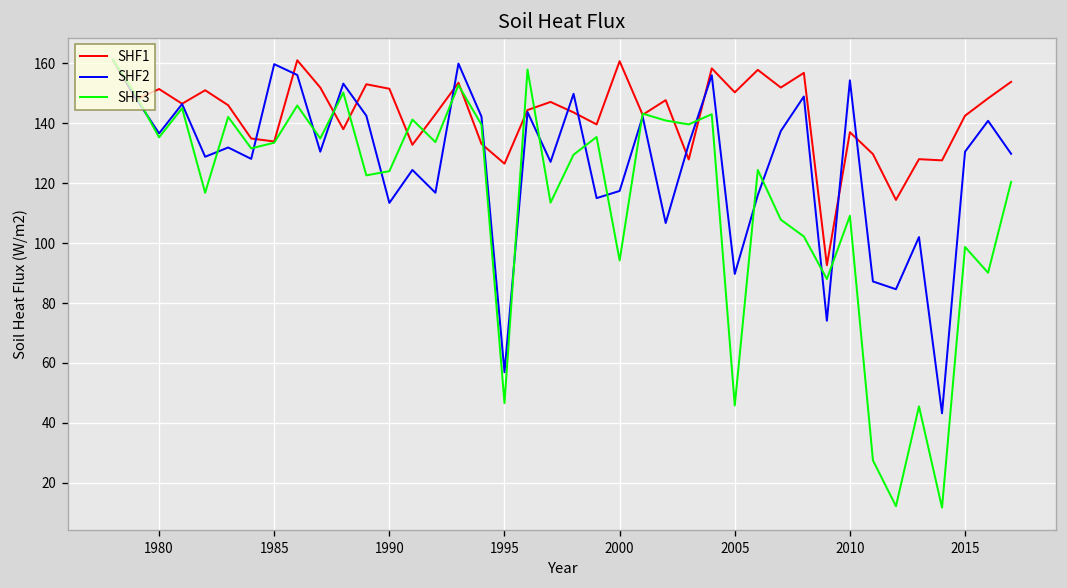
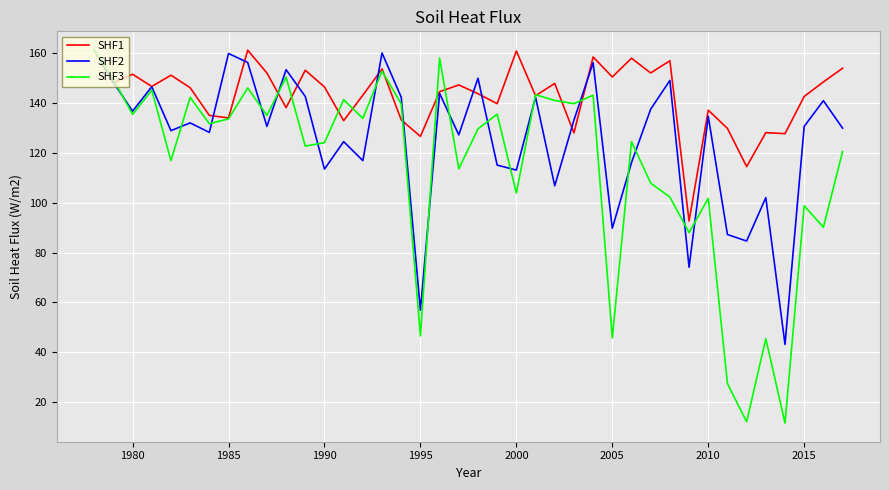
  {
    "SHF1": {
      "1980": 151,
-     "1990": 152,
+     "1990": 146,
      "1995": 127,
      "2000": 161,
      "2005": 150,
      "2010": 137,
      "2015": 143
    },
    "SHF2": {
      "1980": 137,
      "1985": 160,
      "1990": 113,
      "1995": 57,
-     "2000": 117,
+     "2000": 113,
      "2005": 90,
-     "2010": 154,
+     "2010": 135,
      "2015": 131
    },
    "SHF3": {
      "1980": 135,
      "1990": 124,
      "1995": 47,
-     "2000": 94,
+     "2000": 104,
      "2005": 46,
-     "2010": 109,
+     "2010": 102,
      "2015": 99
    }
  }
